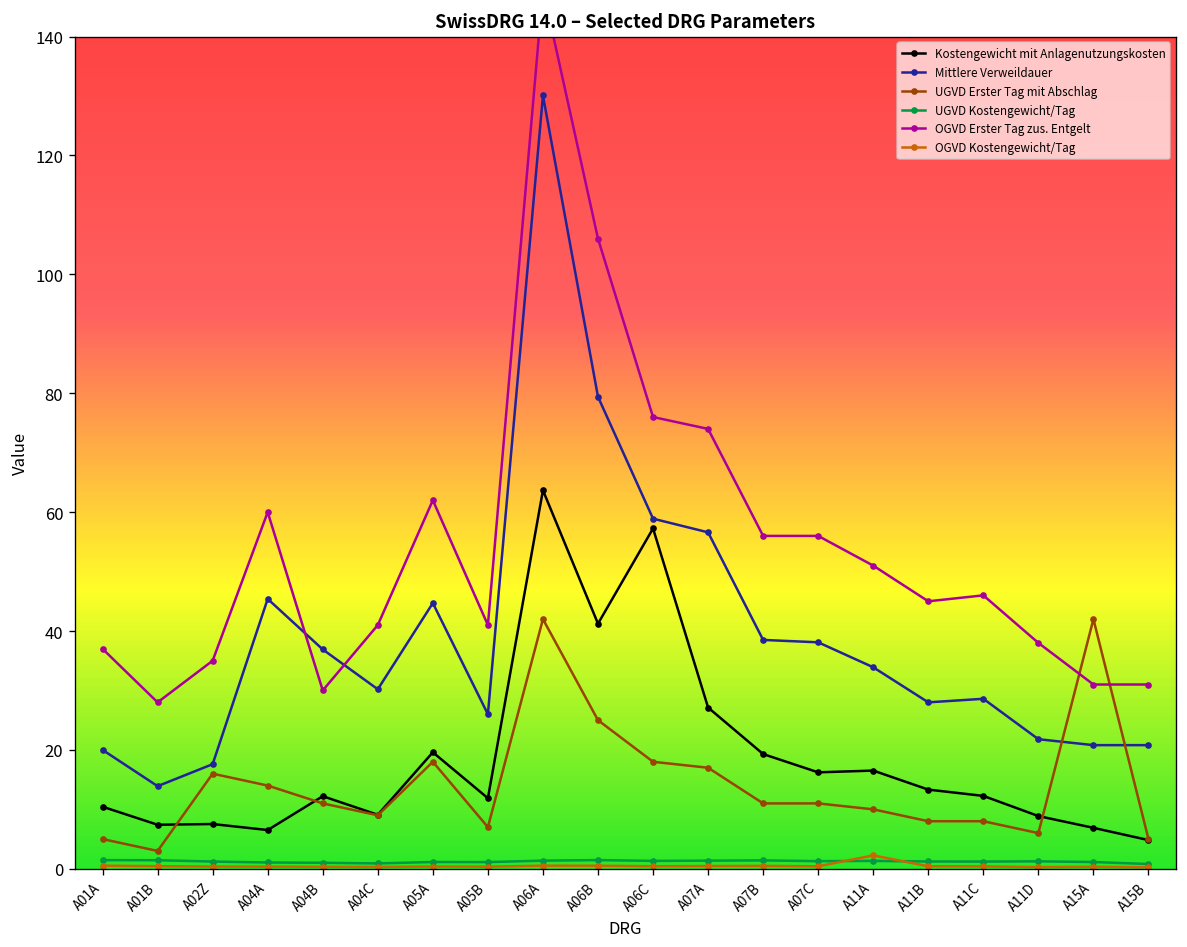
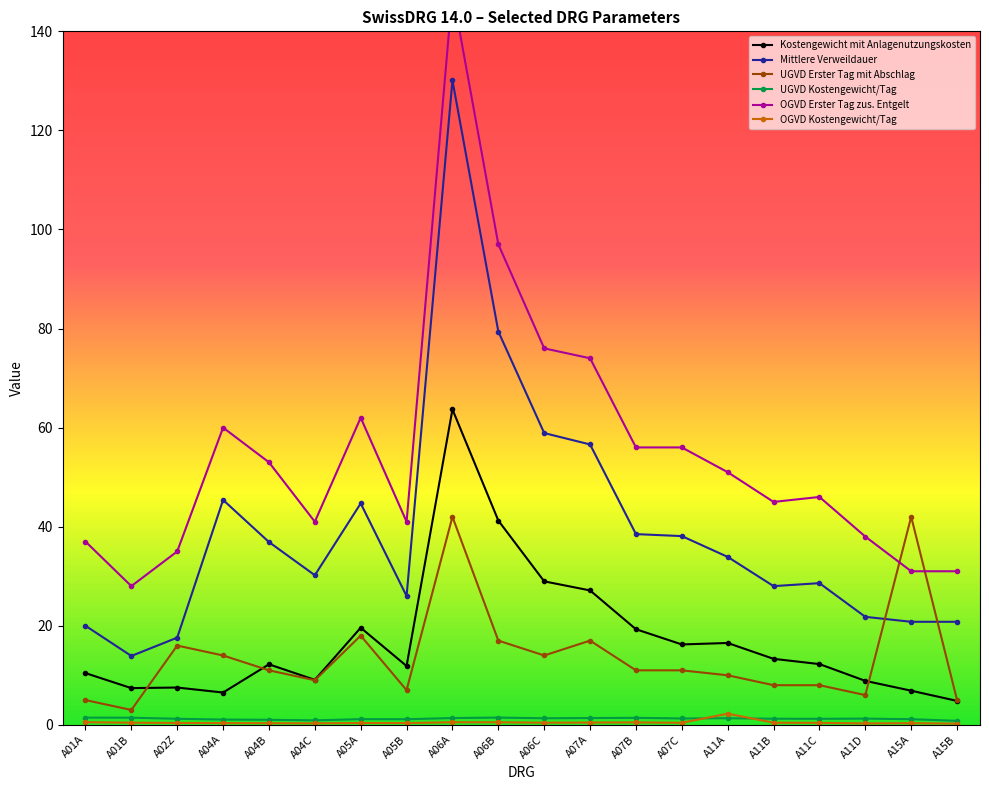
  {
    "Kostengewicht mit Anlagenutzungskosten": {
      "A01A": 10,
      "A01B": 7,
      "A02Z": 8,
      "A04A": 7,
      "A04B": 12,
      "A05A": 20,
      "A05B": 12,
      "A06A": 64,
      "A06B": 41,
-     "A06C": 57,
+     "A06C": 29,
      "A07A": 27,
      "A07B": 19,
      "A07C": 16,
      "A11A": 17,
      "A11B": 13,
      "A11C": 12,
      "A11D": 9,
      "A15A": 7
    },
    "Mittlere Verweildauer": {
      "A01A": 20,
      "A01B": 14,
      "A02Z": 18,
      "A04A": 45,
      "A04B": 37,
      "A04C": 30,
      "A05A": 45,
      "A05B": 26,
      "A06A": 130,
      "A06B": 79,
      "A06C": 59,
      "A07A": 57,
      "A07B": 39,
      "A07C": 38,
      "A11A": 34,
      "A11B": 28,
      "A11C": 29,
      "A11D": 22,
      "A15A": 21,
      "A15B": 21
    },
    "UGVD Erster Tag mit Abschlag": {
      "A01A": 5,
      "A01B": 3,
      "A02Z": 16,
      "A04A": 14,
      "A04B": 11,
      "A05A": 18,
      "A05B": 7,
      "A06A": 42,
-     "A06B": 25,
-     "A06C": 18,
+     "A06B": 17,
+     "A06C": 14,
      "A07A": 17,
      "A07B": 11,
      "A07C": 11,
      "A11A": 10,
      "A11B": 8,
      "A11C": 8,
      "A11D": 6,
      "A15A": 42
    },
    "UGVD Kostengewicht/Tag": {
      "A01A": 1,
      "A01B": 1,
      "A02Z": 1,
      "A04A": 1,
      "A04B": 1,
      "A04C": 1,
      "A05A": 1,
      "A05B": 1,
      "A06A": 1,
      "A06B": 1,
      "A06C": 1,
      "A07A": 1,
      "A07B": 1,
      "A07C": 1,
      "A11A": 1,
      "A11B": 1,
      "A11C": 1,
      "A11D": 1,
      "A15A": 1,
      "A15B": 1
    },
    "OGVD Erster Tag zus. Entgelt": {
      "A01A": 37,
      "A01B": 28,
      "A02Z": 35,
      "A04A": 60,
-     "A04B": 30,
+     "A04B": 53,
      "A04C": 41,
      "A05A": 62,
      "A05B": 41,
-     "A06B": 106,
+     "A06B": 97,
      "A06C": 76,
      "A07A": 74,
      "A07B": 56,
      "A07C": 56,
      "A11A": 51,
      "A11B": 45,
      "A11C": 46,
      "A11D": 38,
      "A15A": 31,
      "A15B": 31
    },
    "OGVD Kostengewicht/Tag": {
      "A01A": 1,
      "A01B": 0,
      "A02Z": 0,
      "A04A": 0,
      "A04B": 0,
      "A04C": 0,
      "A05A": 0,
      "A05B": 0,
      "A06A": 1,
      "A06B": 1,
      "A06C": 0,
      "A07A": 0,
      "A07B": 0,
      "A07C": 0,
      "A11A": 2,
      "A11B": 0,
      "A11C": 0,
      "A11D": 0,
      "A15A": 0,
      "A15B": 0
    }
  }
